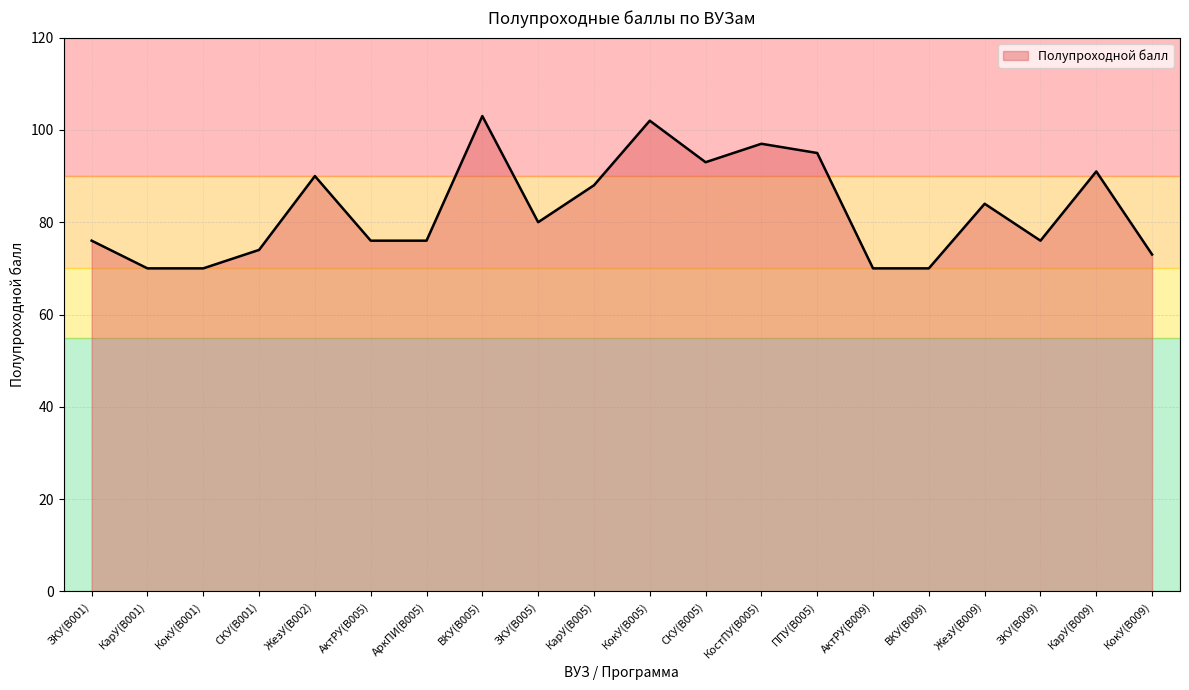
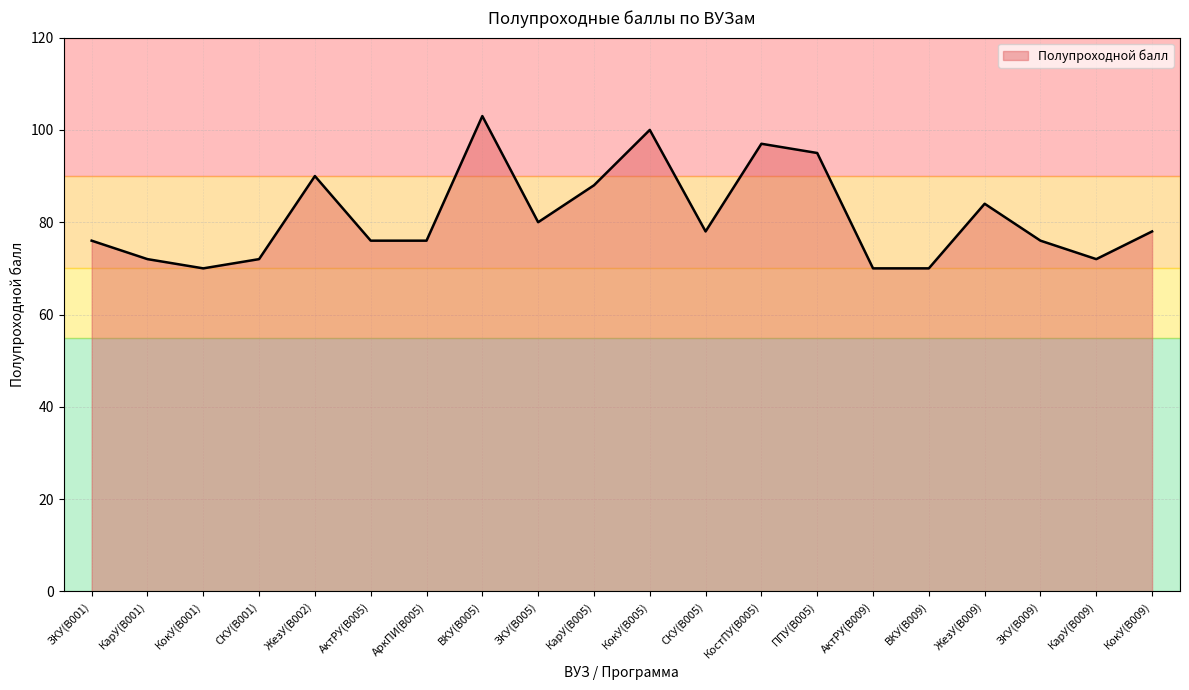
  {
    "ЗКУ(B001)": 76,
-   "КарУ(B001)": 70,
+   "КарУ(B001)": 72,
    "КокУ(B001)": 70,
-   "СКУ(B001)": 74,
+   "СКУ(B001)": 72,
    "ЖезУ(B002)": 90,
    "АктРУ(B005)": 76,
    "АркПИ(B005)": 76,
    "ВКУ(B005)": 103,
    "ЗКУ(B005)": 80,
    "КарУ(B005)": 88,
-   "КокУ(B005)": 102,
-   "СКУ(B005)": 93,
+   "КокУ(B005)": 100,
+   "СКУ(B005)": 78,
    "КостПУ(B005)": 97,
    "ППУ(B005)": 95,
    "АктРУ(B009)": 70,
    "ВКУ(B009)": 70,
    "ЖезУ(B009)": 84,
    "ЗКУ(B009)": 76,
-   "КарУ(B009)": 91,
-   "КокУ(B009)": 73
+   "КарУ(B009)": 72,
+   "КокУ(B009)": 78
  }
